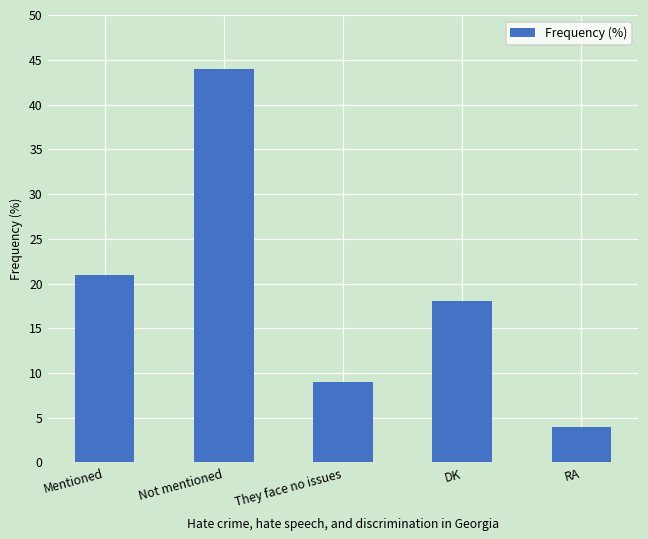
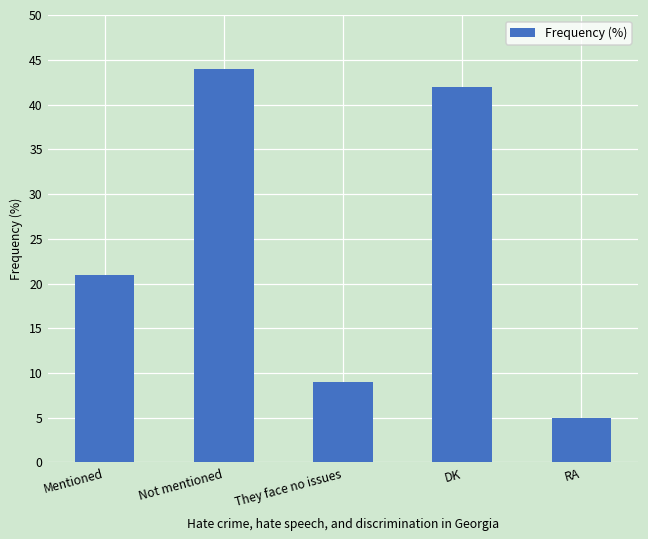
  {
    "Mentioned": 21,
    "Not mentioned": 44,
    "They face no issues": 9,
-   "DK": 18,
-   "RA": 4
+   "DK": 42,
+   "RA": 5
  }
